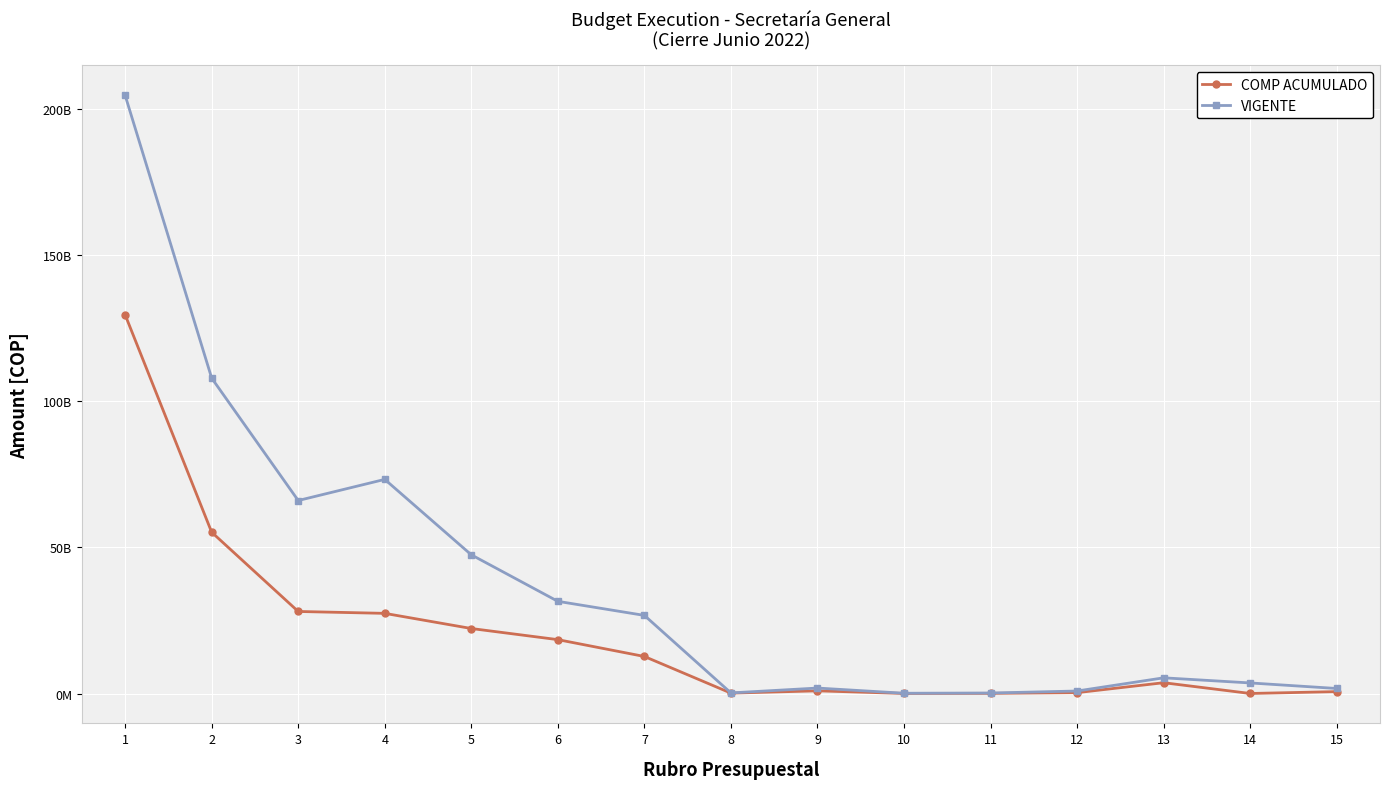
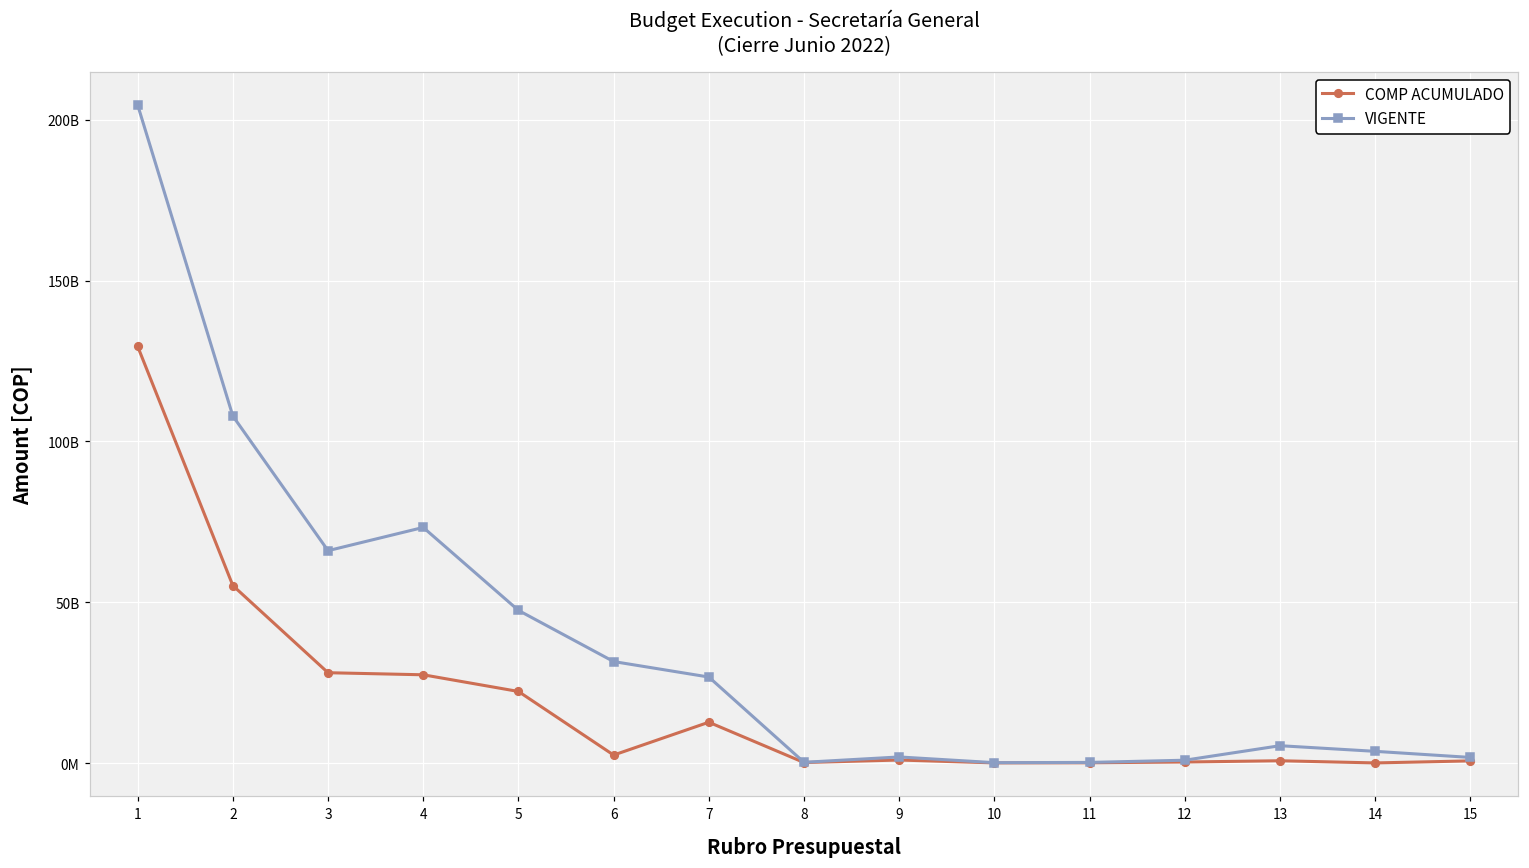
  {
    "COMP ACUMULADO": {
      "1": 130000000000,
      "2": 55000000000,
      "3": 28000000000,
      "4": 27000000000,
      "5": 22000000000,
-     "6": 18000000000,
+     "6": 2000000000,
      "7": 13000000000,
      "9": 1000000000,
-     "13": 4000000000,
+     "13": 1000000000,
      "14": 0,
      "15": 1000000000
    },
    "VIGENTE": {
      "1": 205000000000,
      "2": 108000000000,
      "3": 66000000000,
      "4": 73000000000,
      "5": 47000000000,
      "6": 32000000000,
      "7": 27000000000,
      "9": 2000000000,
      "13": 5000000000,
      "14": 4000000000,
      "15": 2000000000
    }
  }
